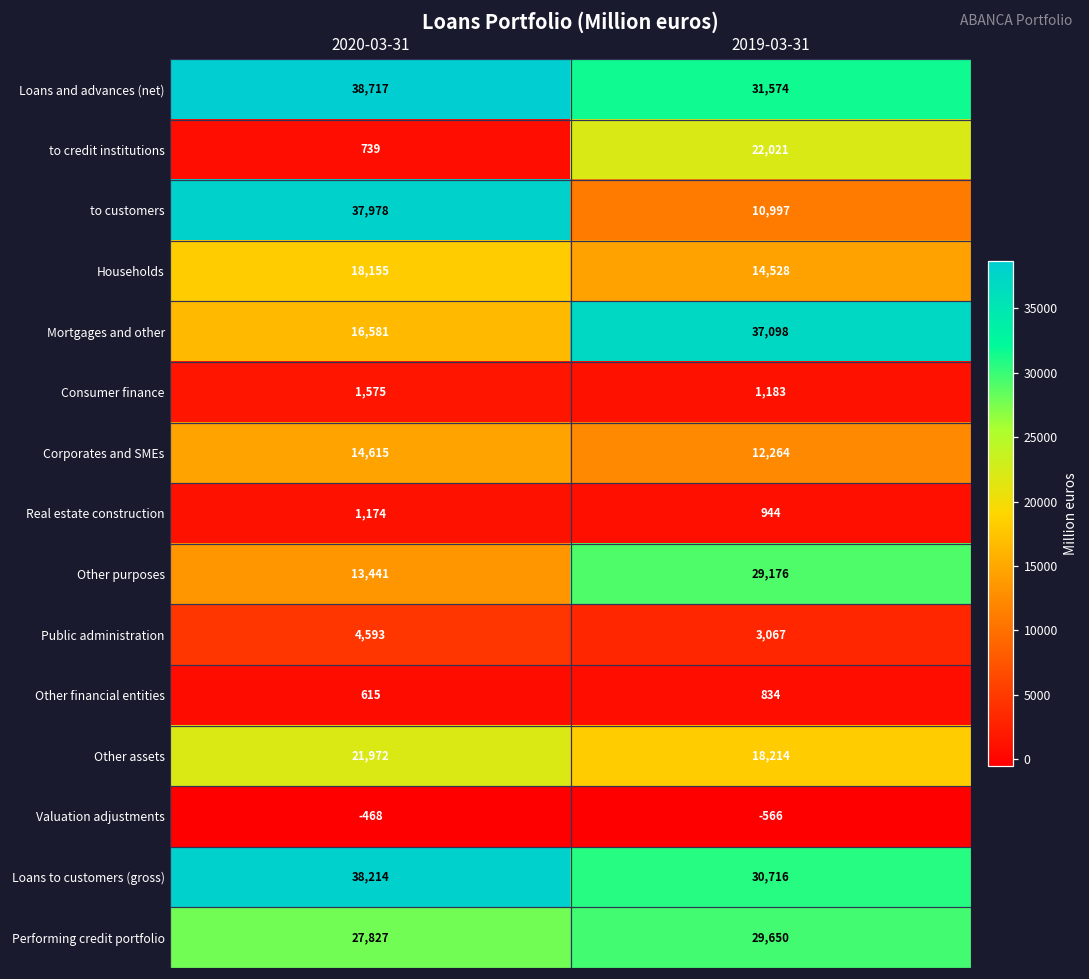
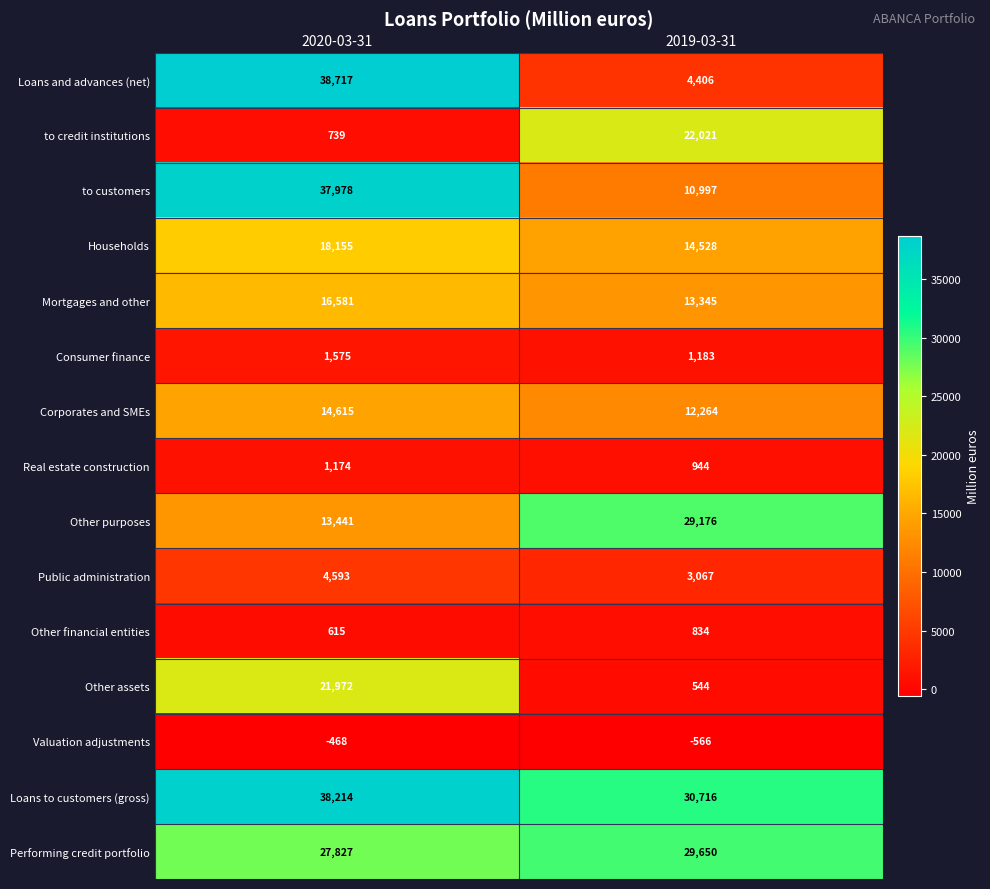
  {
    "Loans and advances (net)": {
      "2020-03-31": "38,717",
-     "2019-03-31": "31,574"
+     "2019-03-31": "4,406"
    },
    "to credit institutions": {
      "2020-03-31": "739",
      "2019-03-31": "22,021"
    },
    "to customers": {
      "2020-03-31": "37,978",
      "2019-03-31": "10,997"
    },
    "Households": {
      "2020-03-31": "18,155",
      "2019-03-31": "14,528"
    },
    "Mortgages and other": {
      "2020-03-31": "16,581",
-     "2019-03-31": "37,098"
+     "2019-03-31": "13,345"
    },
    "Consumer finance": {
      "2020-03-31": "1,575",
      "2019-03-31": "1,183"
    },
    "Corporates and SMEs": {
      "2020-03-31": "14,615",
      "2019-03-31": "12,264"
    },
    "Real estate construction": {
      "2020-03-31": "1,174",
      "2019-03-31": "944"
    },
    "Other purposes": {
      "2020-03-31": "13,441",
      "2019-03-31": "29,176"
    },
    "Public administration": {
      "2020-03-31": "4,593",
      "2019-03-31": "3,067"
    },
    "Other financial entities": {
      "2020-03-31": "615",
      "2019-03-31": "834"
    },
    "Other assets": {
      "2020-03-31": "21,972",
-     "2019-03-31": "18,214"
+     "2019-03-31": "544"
    },
    "Valuation adjustments": {
      "2020-03-31": "-468",
      "2019-03-31": "-566"
    },
    "Loans to customers (gross)": {
      "2020-03-31": "38,214",
      "2019-03-31": "30,716"
    },
    "Performing credit portfolio": {
      "2020-03-31": "27,827",
      "2019-03-31": "29,650"
    }
  }
